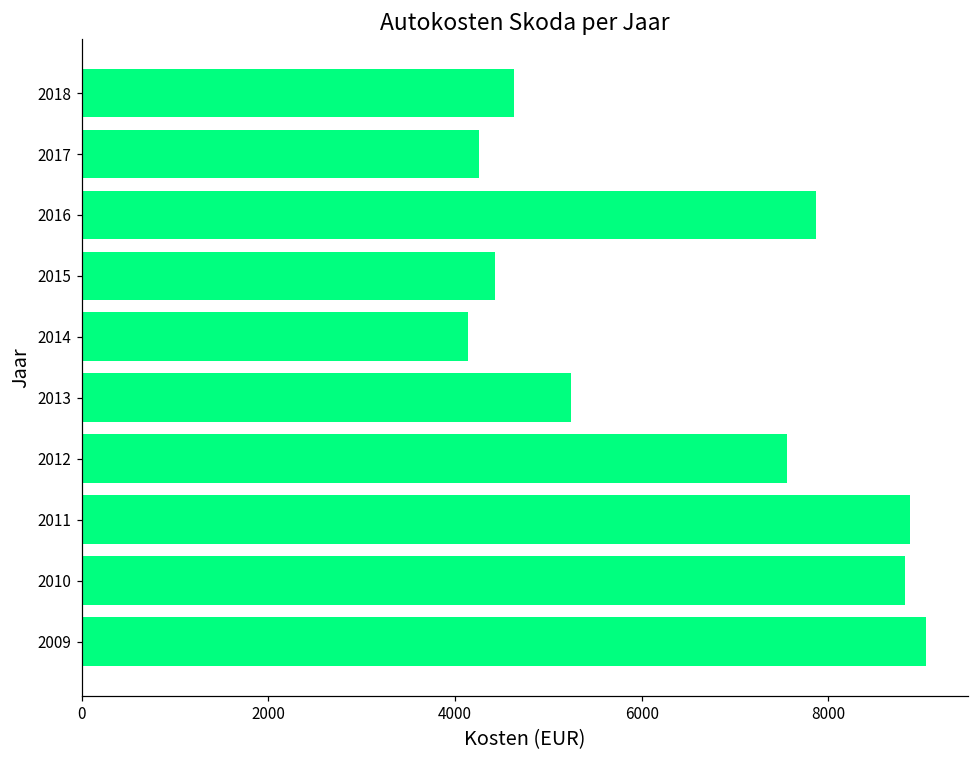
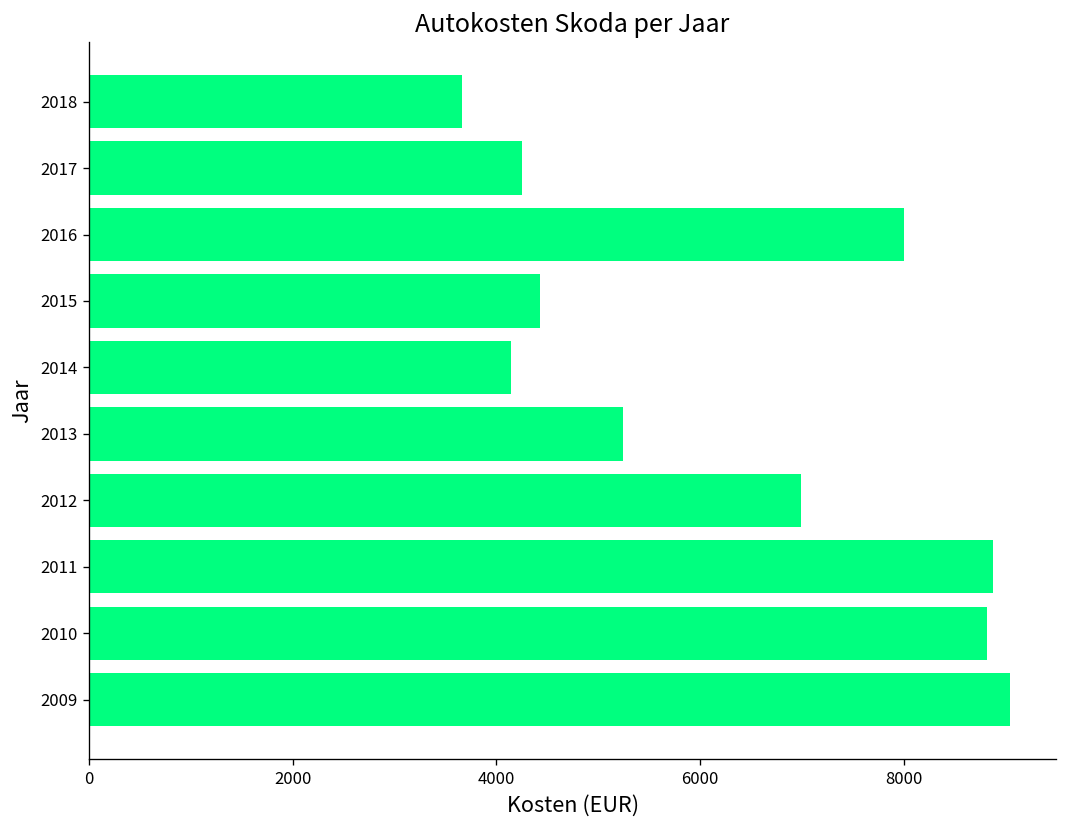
  {
-   "2018": 4600,
+   "2018": 3700,
    "2017": 4300,
-   "2016": 7900,
+   "2016": 8000,
    "2015": 4400,
    "2014": 4100,
    "2013": 5200,
-   "2012": 7600,
+   "2012": 7000,
    "2011": 8900,
    "2010": 8800,
    "2009": 9000
  }
